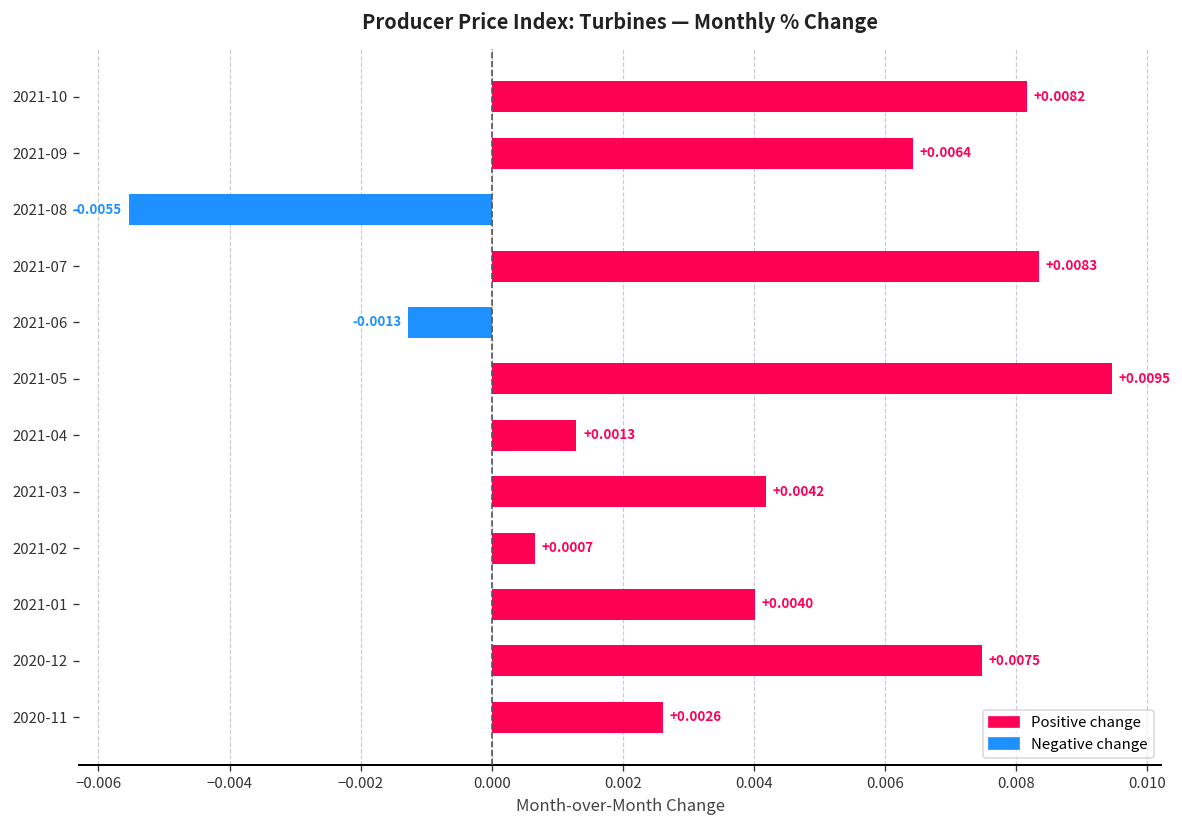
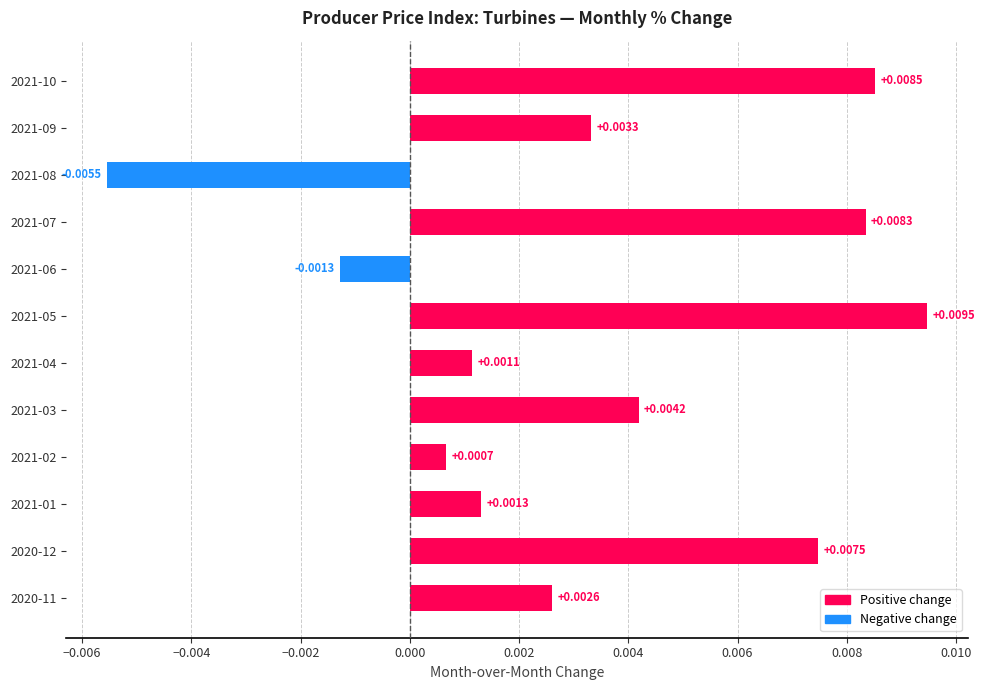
  {
-   "2021-10": "+0.0082",
-   "2021-09": "+0.0064",
+   "2021-10": "+0.0085",
+   "2021-09": "+0.0033",
    "2021-08": "-0.0055",
    "2021-07": "+0.0083",
    "2021-06": "-0.0013",
    "2021-05": "+0.0095",
-   "2021-04": "+0.0013",
+   "2021-04": "+0.0011",
    "2021-03": "+0.0042",
    "2021-02": "+0.0007",
-   "2021-01": "+0.0040",
+   "2021-01": "+0.0013",
    "2020-12": "+0.0075",
    "2020-11": "+0.0026"
  }
